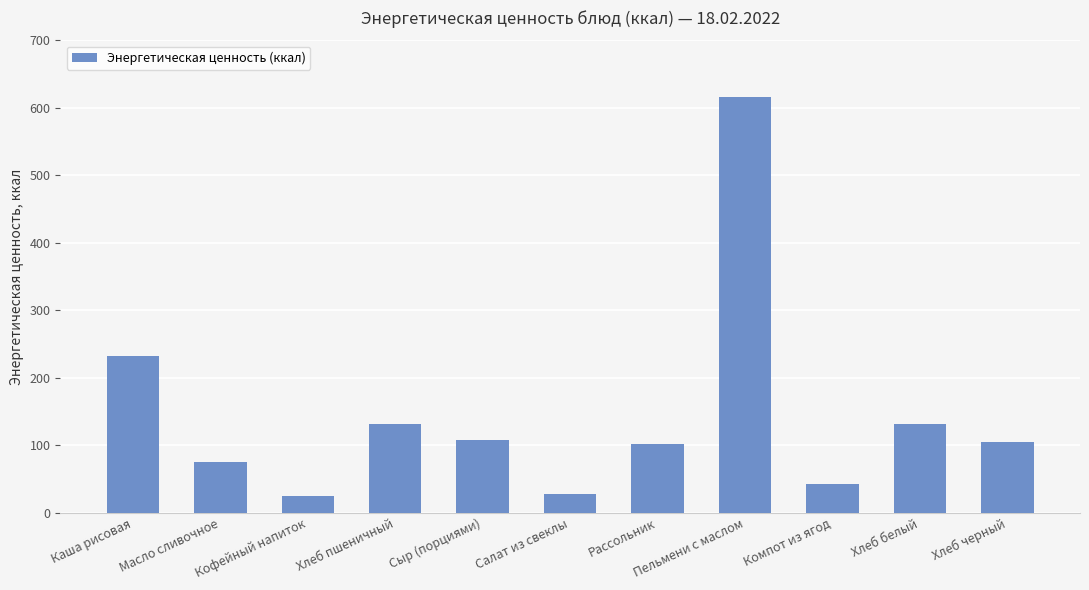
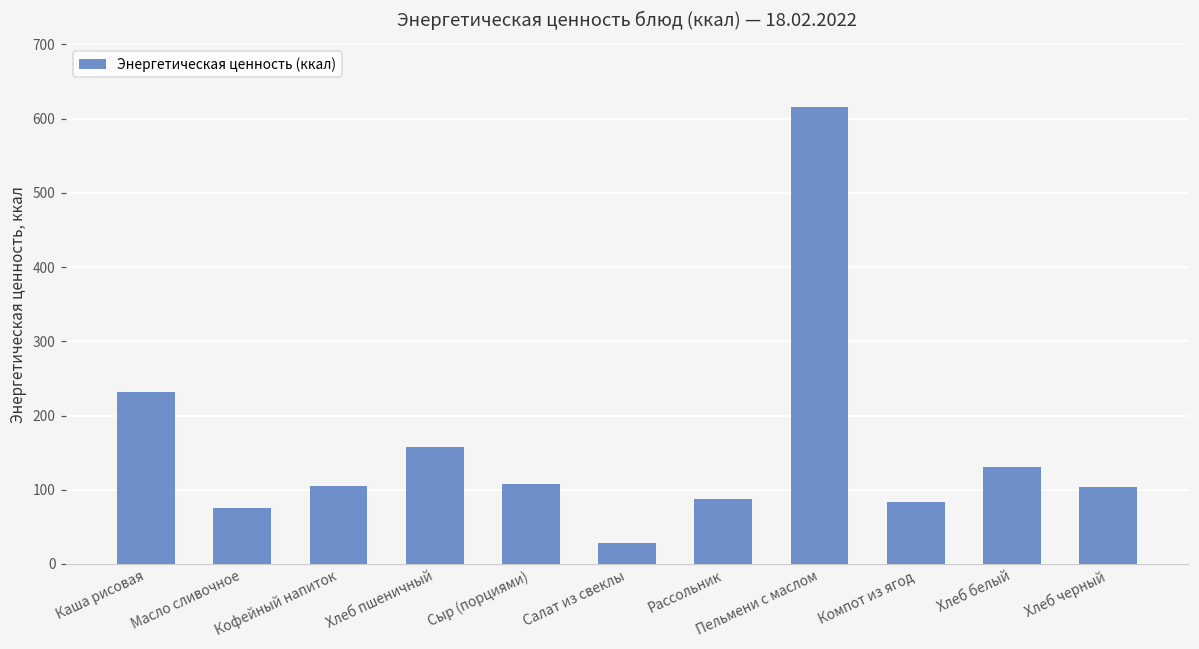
  {
    "Каша рисовая": 230,
    "Масло сливочное": 70,
-   "Кофейный напиток": 20,
-   "Хлеб пшеничный": 130,
+   "Кофейный напиток": 100,
+   "Хлеб пшеничный": 160,
    "Сыр (порциями)": 110,
    "Салат из свеклы": 30,
-   "Рассольник": 100,
+   "Рассольник": 90,
    "Пельмени с маслом": 620,
-   "Компот из ягод": 40,
+   "Компот из ягод": 80,
    "Хлеб белый": 130,
    "Хлеб черный": 100
  }
